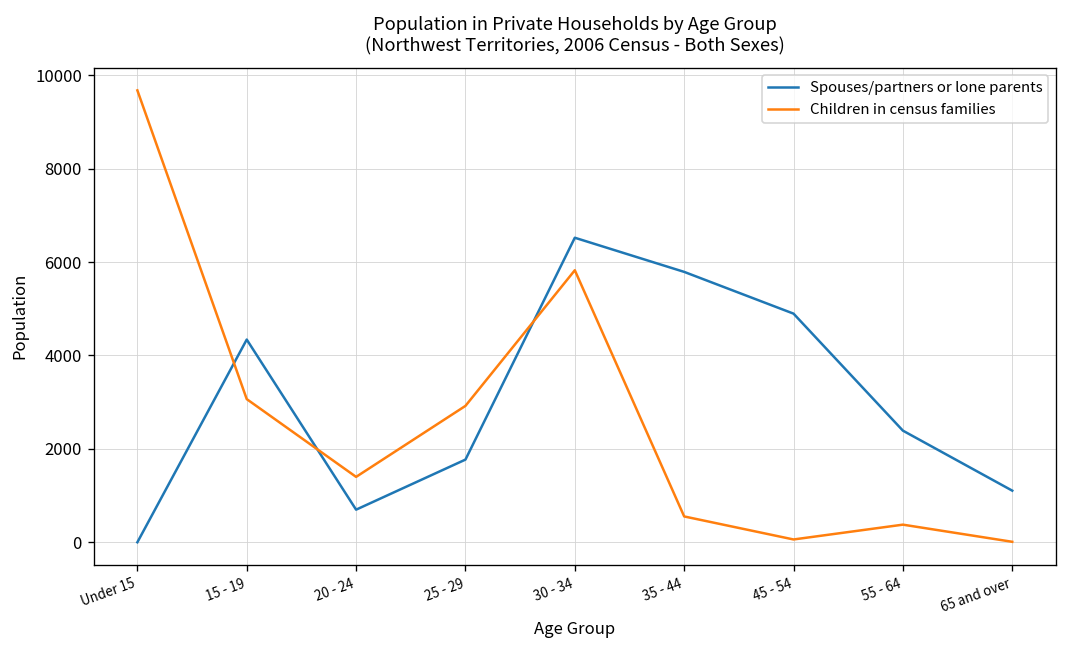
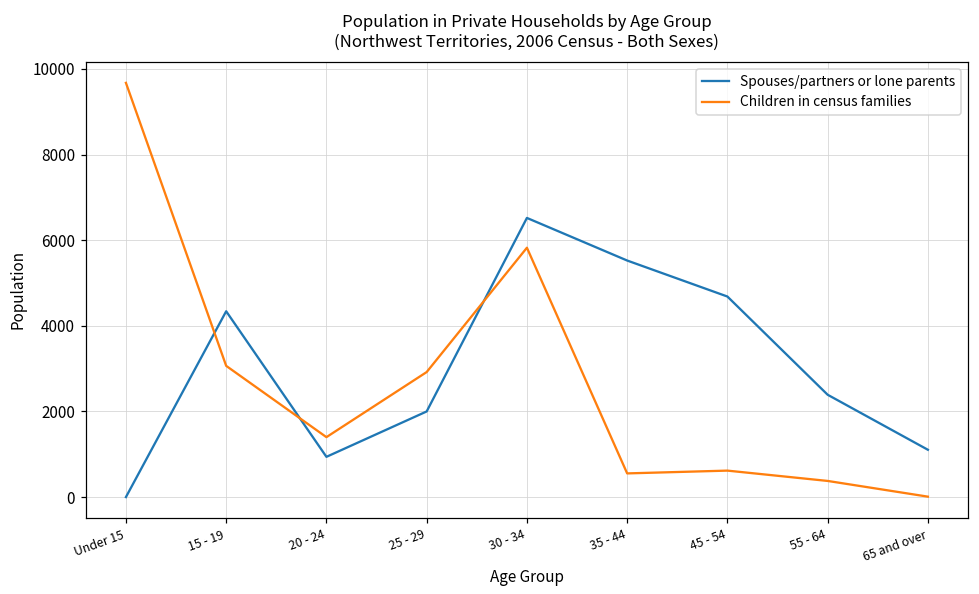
  {
    "Spouses/partners or lone parents": {
      "Under 15": 0,
      "15 - 19": 4300,
-     "20 - 24": 700,
-     "25 - 29": 1800,
+     "20 - 24": 900,
+     "25 - 29": 2000,
      "30 - 34": 6500,
-     "35 - 44": 5800,
-     "45 - 54": 4900,
+     "35 - 44": 5500,
+     "45 - 54": 4700,
      "55 - 64": 2400,
      "65 and over": 1100
    },
    "Children in census families": {
      "Under 15": 9700,
      "15 - 19": 3100,
      "20 - 24": 1400,
      "25 - 29": 2900,
      "30 - 34": 5800,
      "35 - 44": 600,
-     "45 - 54": 100,
+     "45 - 54": 600,
      "55 - 64": 400,
      "65 and over": 0
    }
  }
